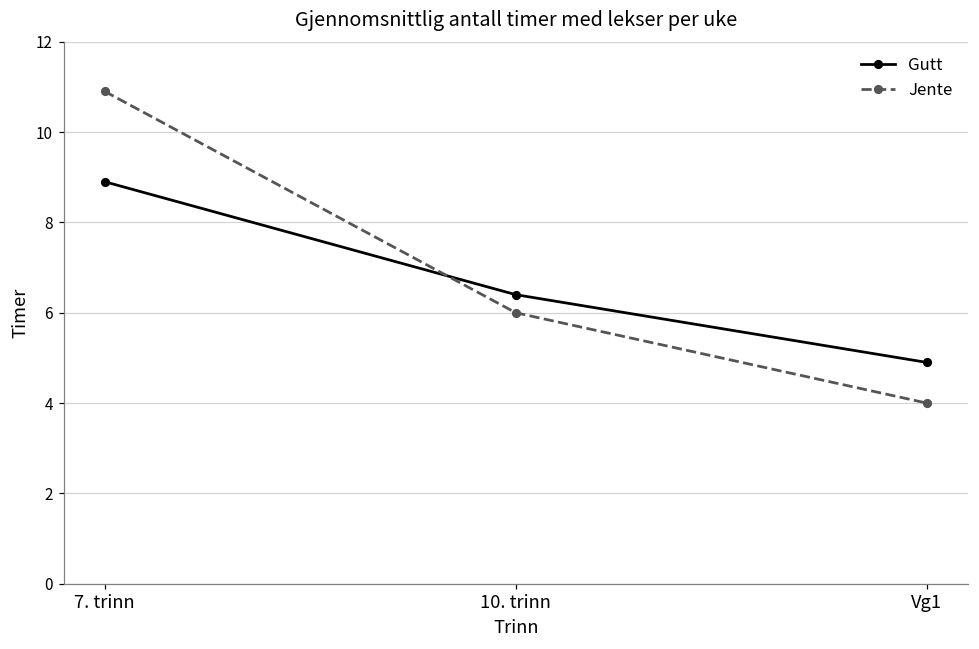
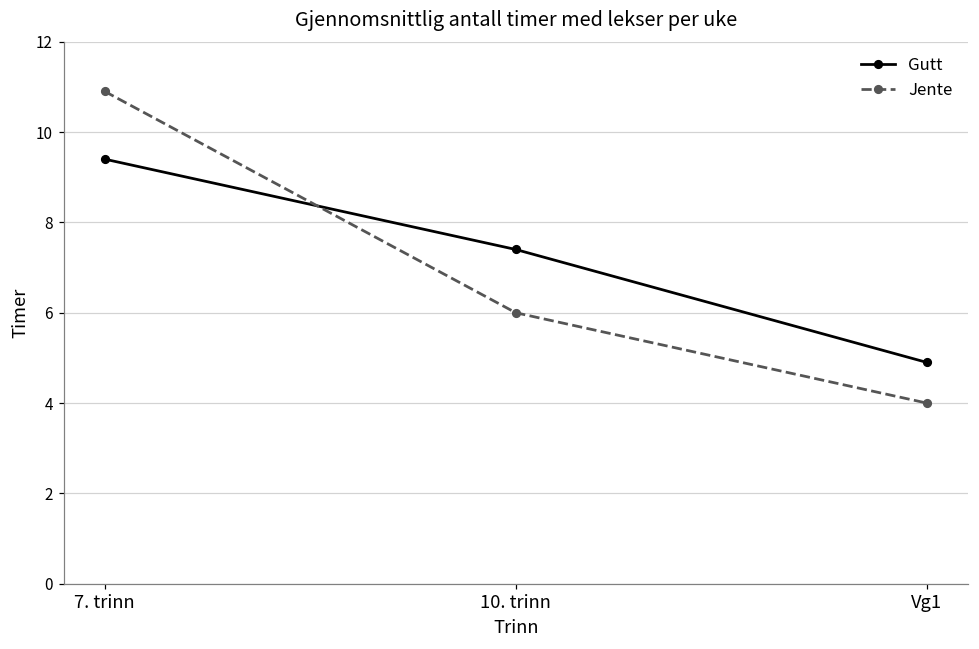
  {
    "Gutt": {
-     "7. trinn": 8.9,
-     "10. trinn": 6.4,
+     "7. trinn": 9.4,
+     "10. trinn": 7.4,
      "Vg1": 4.9
    },
    "Jente": {
      "7. trinn": 10.9,
      "10. trinn": 6.0,
      "Vg1": 4.0
    }
  }
